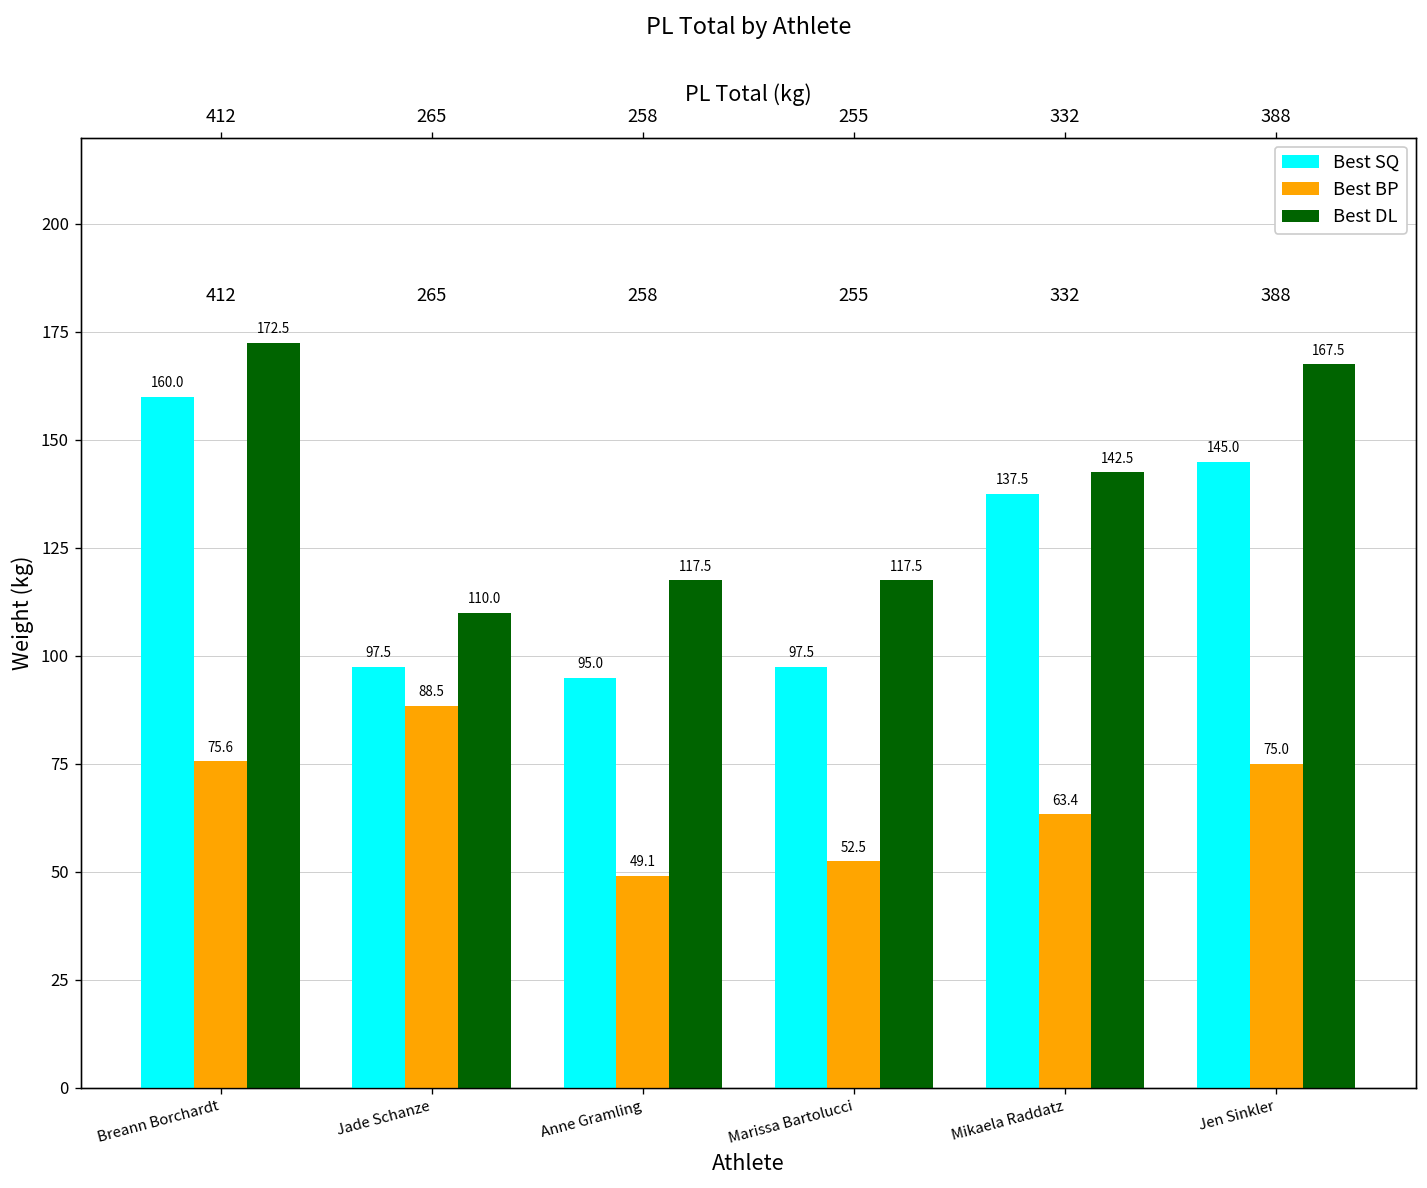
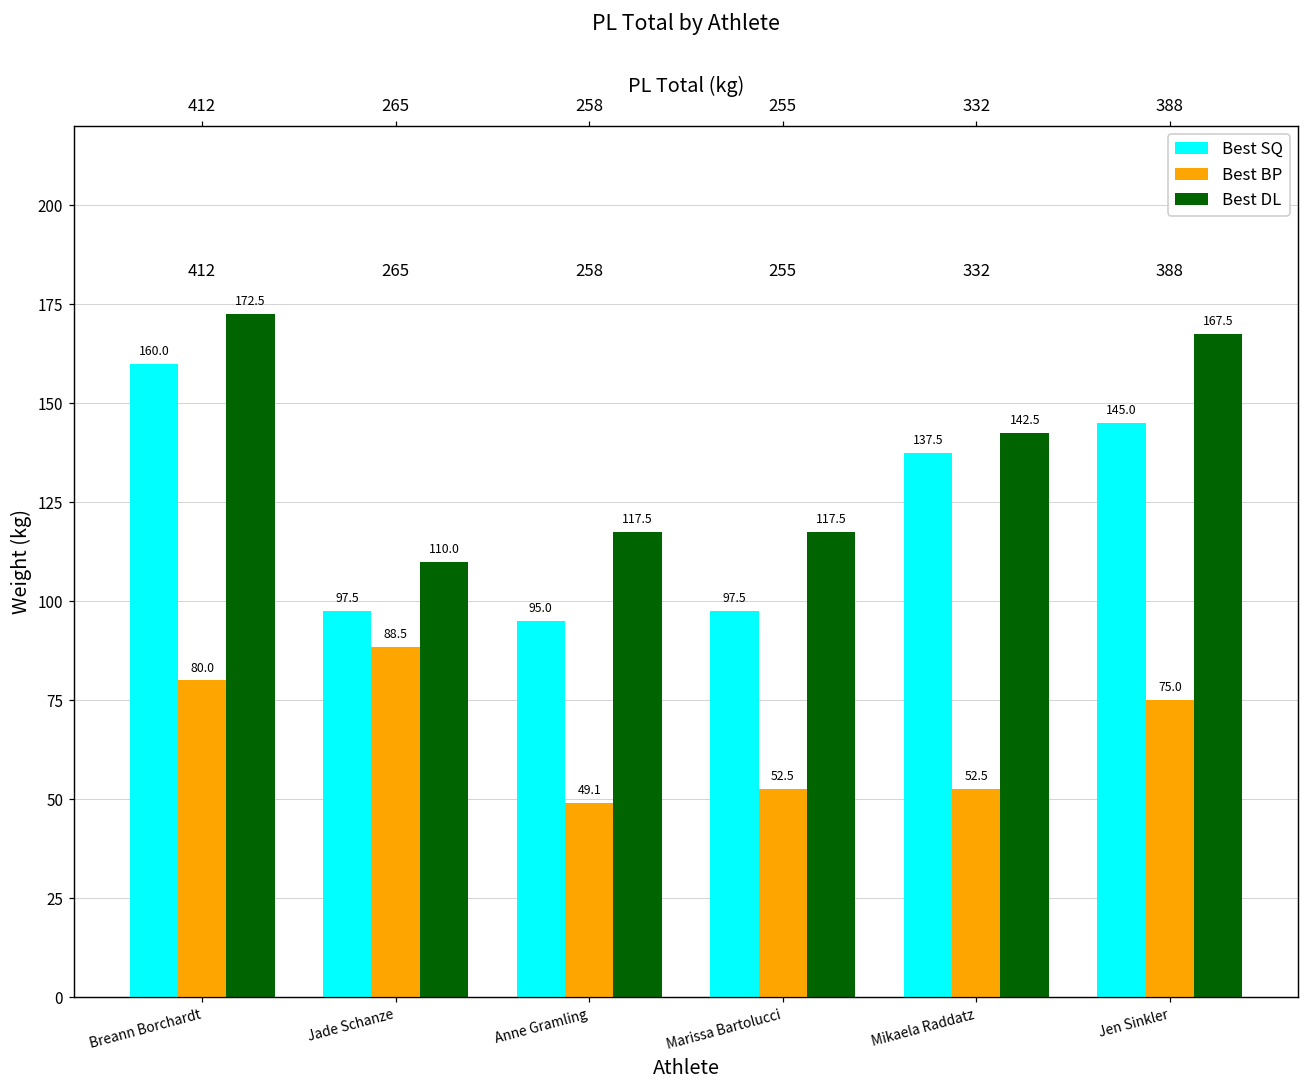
  {
    "Best BP": {
-     "Breann Borchardt": 75.6,
+     "Breann Borchardt": 80.0,
      "Jade Schanze": 88.5,
      "Anne Gramling": 49.1,
      "Marissa Bartolucci": 52.5,
-     "Mikaela Raddatz": 63.4,
+     "Mikaela Raddatz": 52.5,
      "Jen Sinkler": 75.0
    }
  }
